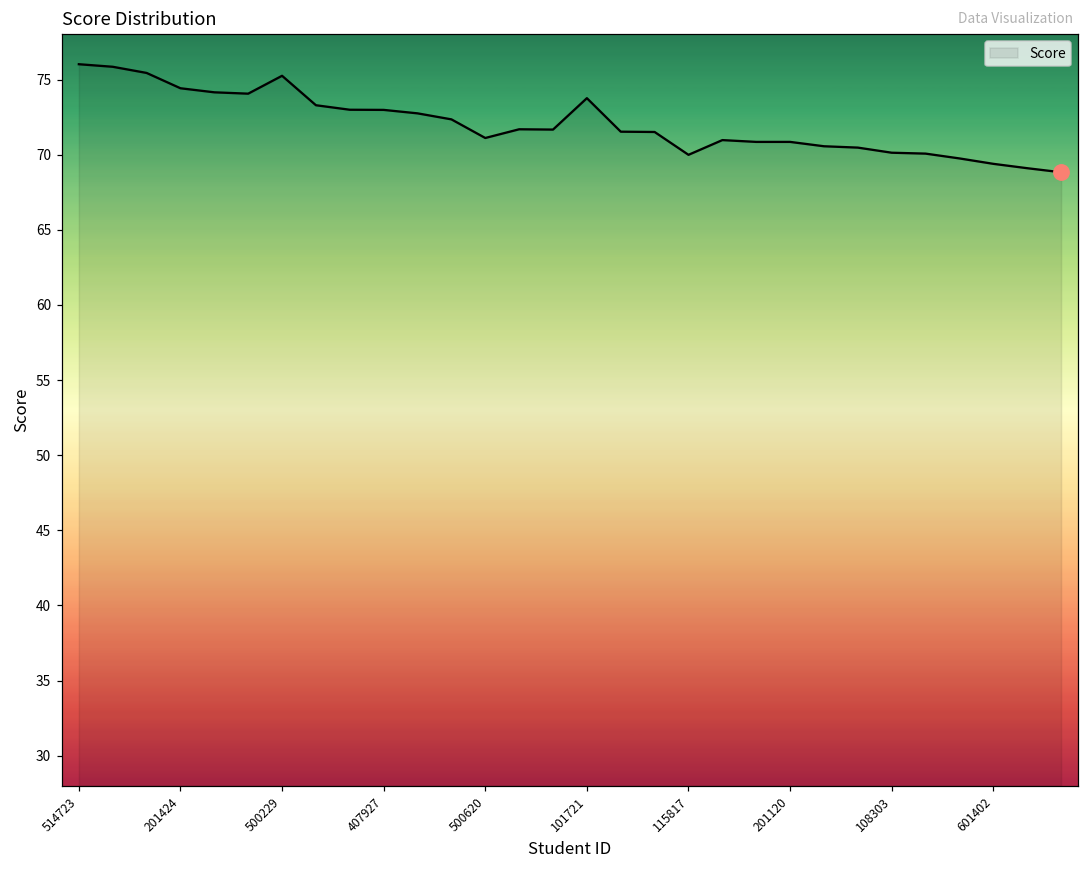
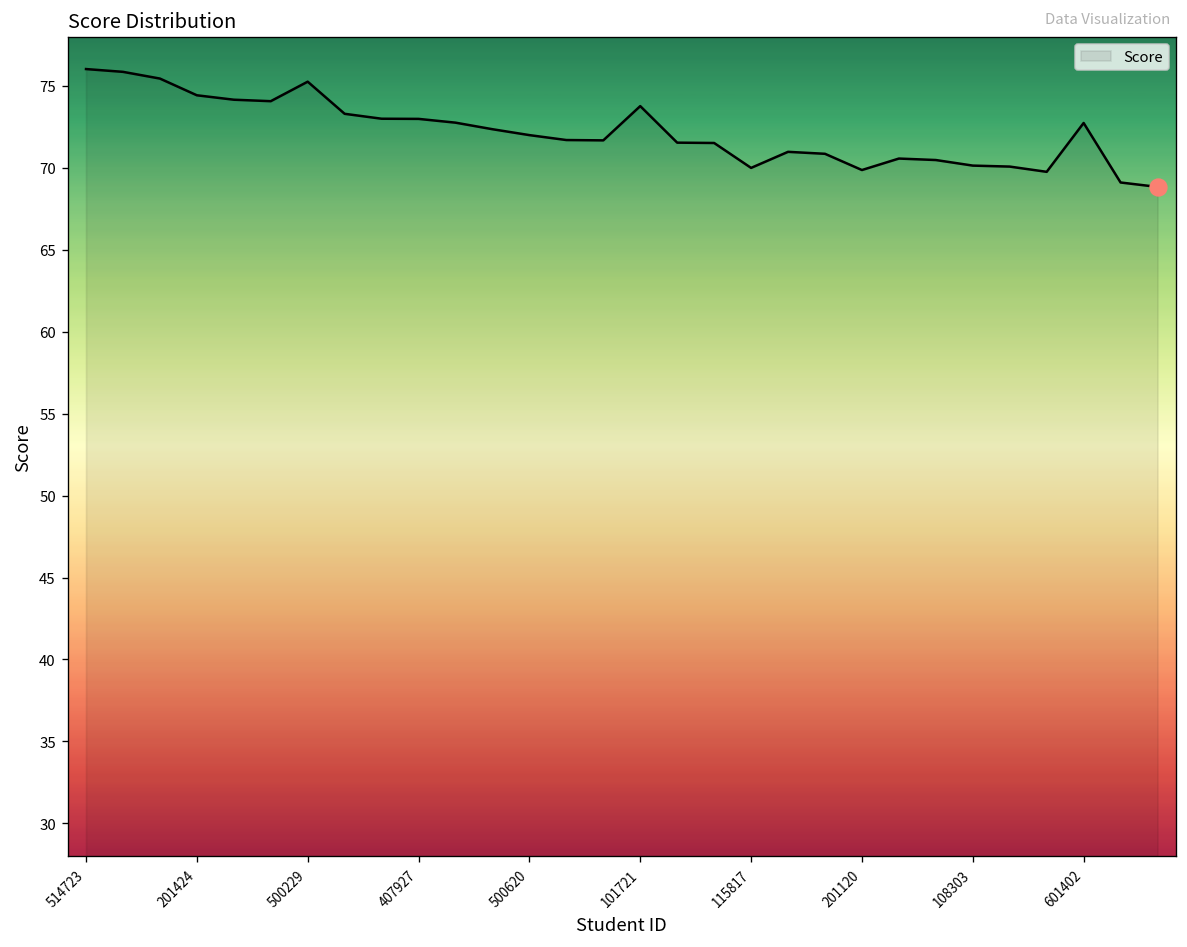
  {
    "Score": {
      "514723": 76.0,
      "201424": 74.4,
      "500229": 75.3,
      "407927": 73.0,
-     "500620": 71.1,
+     "500620": 72.0,
      "101721": 73.8,
      "115817": 70.0,
-     "201120": 70.9,
+     "201120": 69.9,
      "108303": 70.1,
-     "601402": 69.4
+     "601402": 72.7
    }
  }
